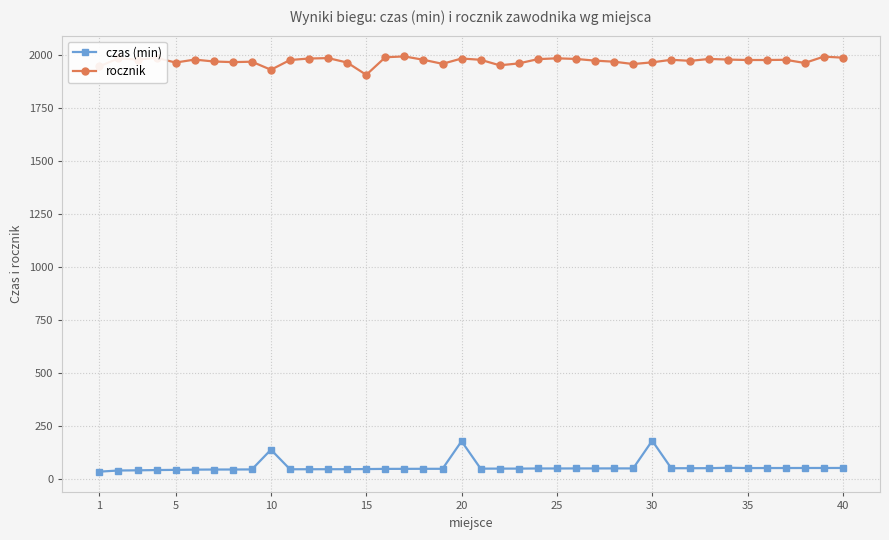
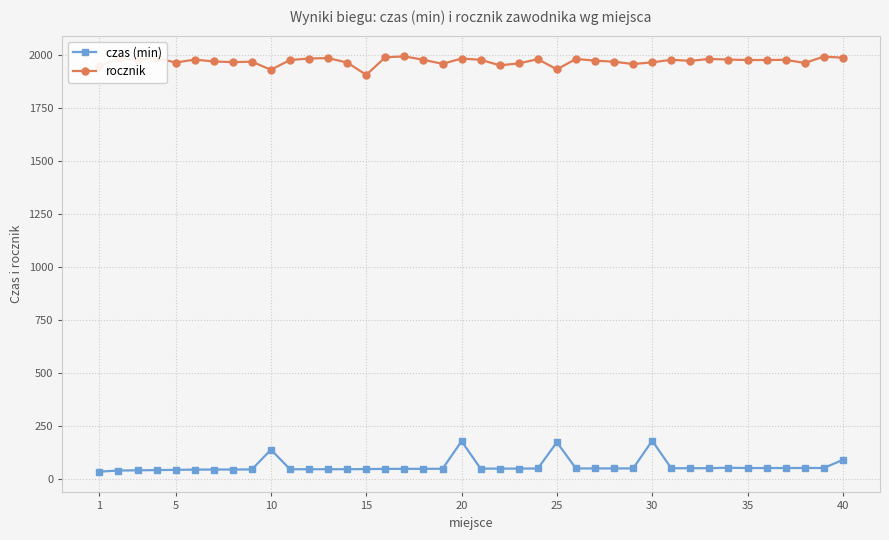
  {
    "czas (min)": {
      "1": 30,
      "5": 40,
      "10": 140,
      "15": 50,
      "20": 180,
-     "25": 50,
+     "25": 170,
      "30": 180,
      "35": 50,
-     "40": 50
+     "40": 90
    },
    "rocznik": {
      "5": 1960,
      "10": 1930,
      "15": 1910,
      "20": 1980,
-     "25": 1980,
+     "25": 1930,
      "30": 1960,
      "35": 1980,
      "40": 1990
    }
  }
